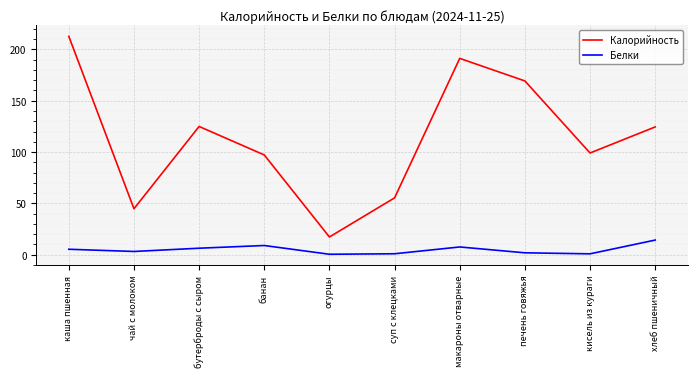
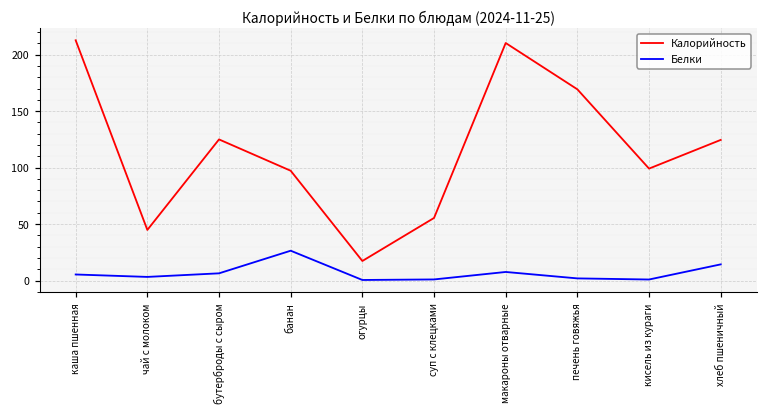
  {
    "Калорийность": {
      "каша пшенная": 213,
      "чай с молоком": 45,
      "бутерброды с сыром": 125,
      "банан": 97,
      "огурцы": 17,
      "суп с клецками": 55,
-     "макароны отварные": 191,
+     "макароны отварные": 210,
      "печень говяжья": 169,
      "кисель из кураги": 99,
      "хлеб пшеничный": 125
    },
    "Белки": {
      "каша пшенная": 5,
      "чай с молоком": 3,
      "бутерброды с сыром": 6,
-     "банан": 9,
+     "банан": 26,
      "огурцы": 0,
      "суп с клецками": 1,
      "макароны отварные": 8,
      "печень говяжья": 2,
      "кисель из кураги": 1,
      "хлеб пшеничный": 14
    }
  }
